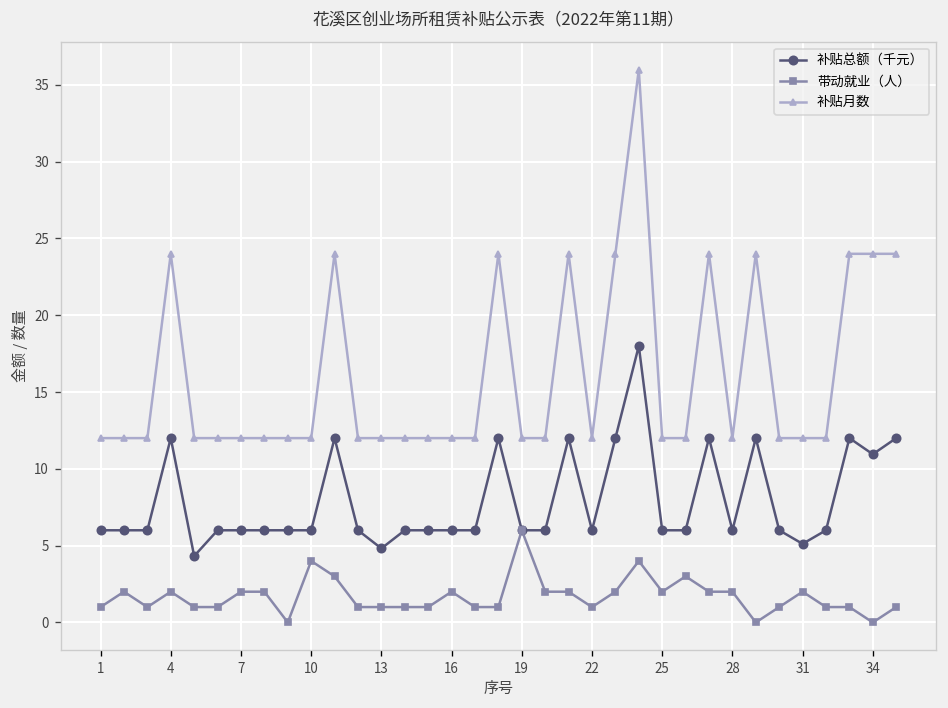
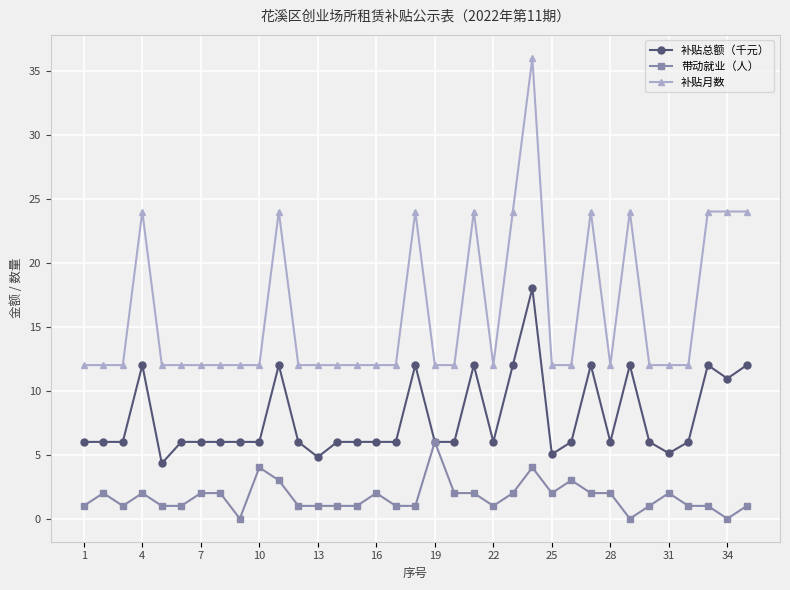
  {
    "补贴总额（千元）": {
      "1": 6.0,
      "4": 12.0,
      "7": 6.0,
      "10": 6.0,
      "13": 4.8,
      "16": 6.0,
      "22": 6.0,
-     "25": 6.0,
+     "25": 5.0,
      "28": 6.0,
      "31": 5.1,
      "34": 11.0
    }
  }
